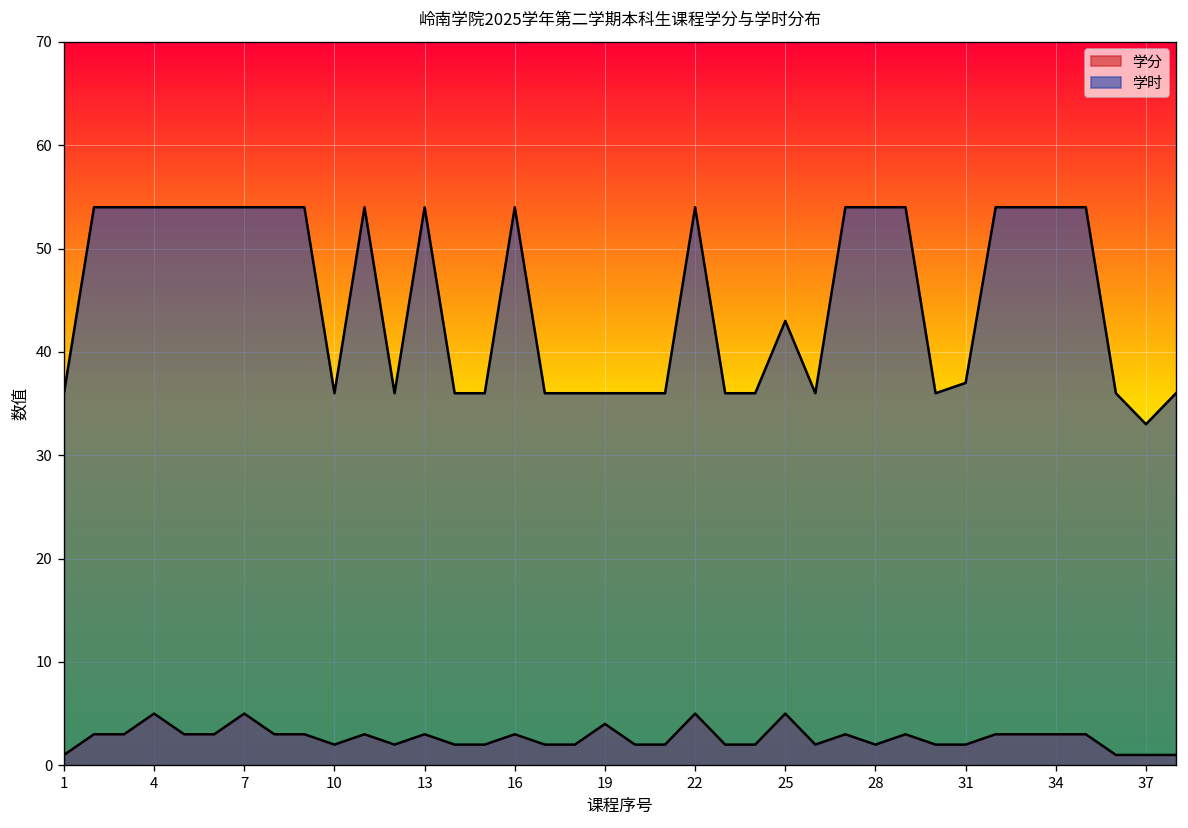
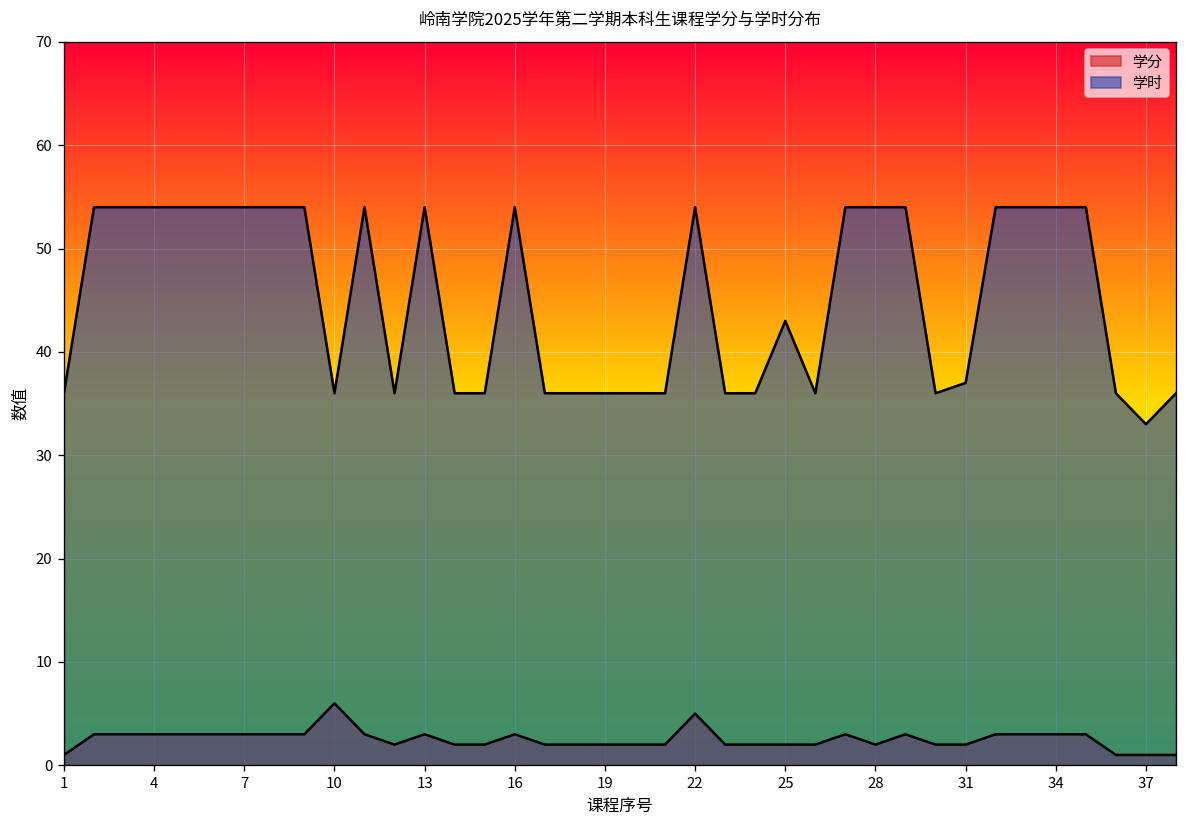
  {
    "学分": {
      "1": 1,
-     "4": 5,
-     "7": 5,
-     "10": 2,
+     "4": 3,
+     "7": 3,
+     "10": 6,
      "13": 3,
      "16": 3,
-     "19": 4,
+     "19": 2,
      "22": 5,
-     "25": 5,
+     "25": 2,
      "28": 2,
      "31": 2,
      "34": 3,
      "37": 1
    },
    "学时": {
      "1": 36,
      "4": 54,
      "7": 54,
      "10": 36,
      "13": 54,
      "16": 54,
      "19": 36,
      "22": 54,
      "25": 43,
      "28": 54,
      "31": 37,
      "34": 54,
      "37": 33
    }
  }
